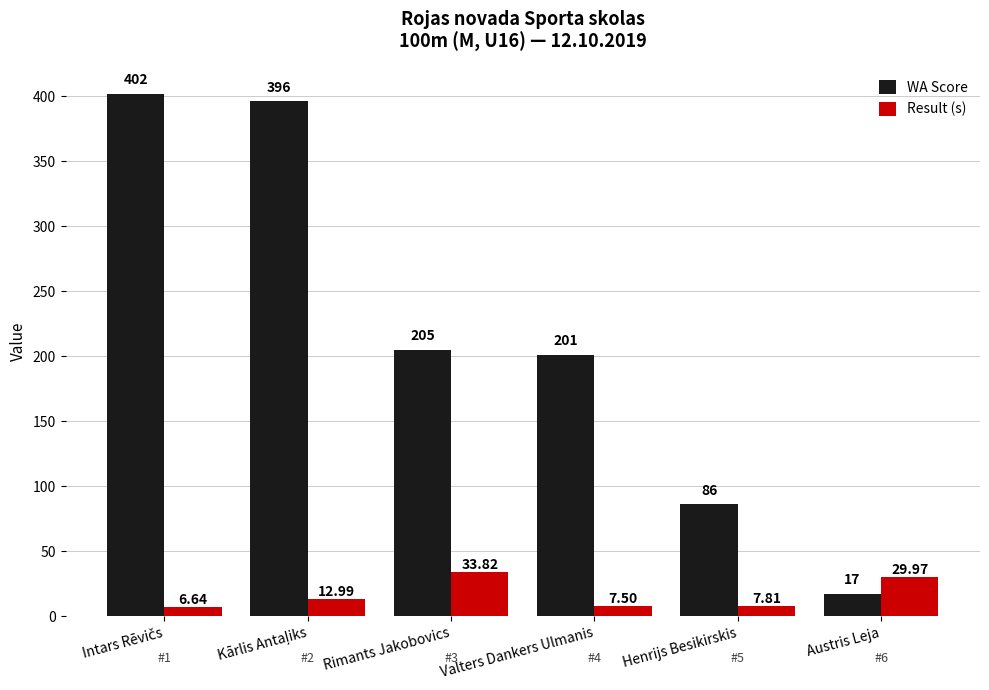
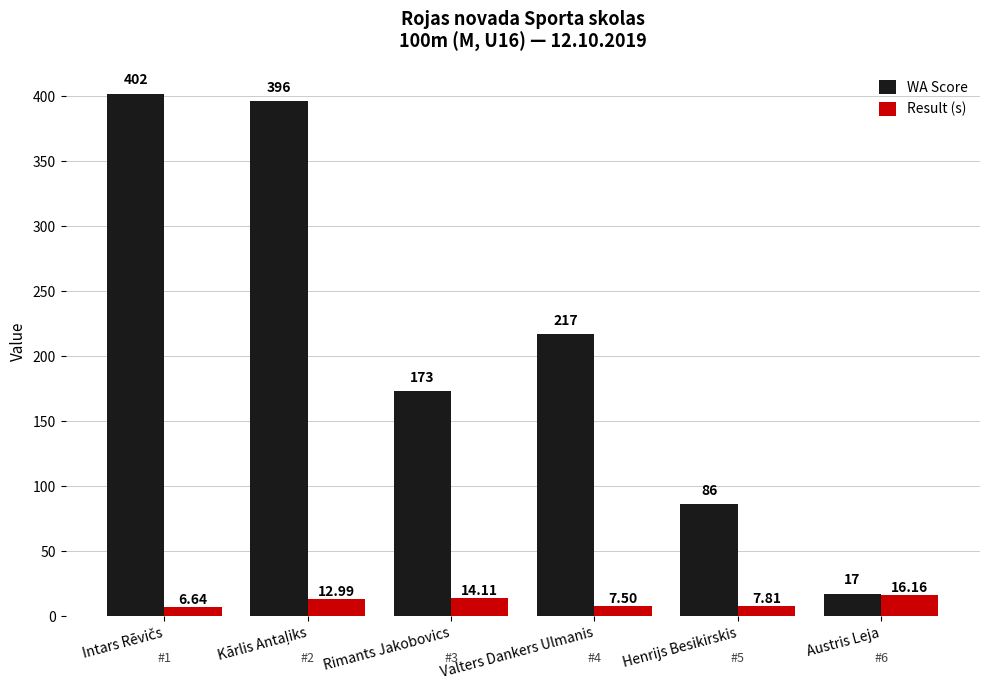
  {
    "WA Score": {
      "Intars Rēvičs": 402,
      "Kārlis Antaļiks": 396,
-     "Rimants Jakobovics": 205,
-     "Valters Dankers Ulmanis": 201,
+     "Rimants Jakobovics": 173,
+     "Valters Dankers Ulmanis": 217,
      "Henrijs Besikirskis": 86,
      "Austris Leja": 17
    },
    "Result (s)": {
      "Intars Rēvičs": 6.64,
      "Kārlis Antaļiks": 12.99,
-     "Rimants Jakobovics": 33.82,
+     "Rimants Jakobovics": 14.11,
      "Valters Dankers Ulmanis": 7.50,
      "Henrijs Besikirskis": 7.81,
-     "Austris Leja": 29.97
+     "Austris Leja": 16.16
    }
  }
